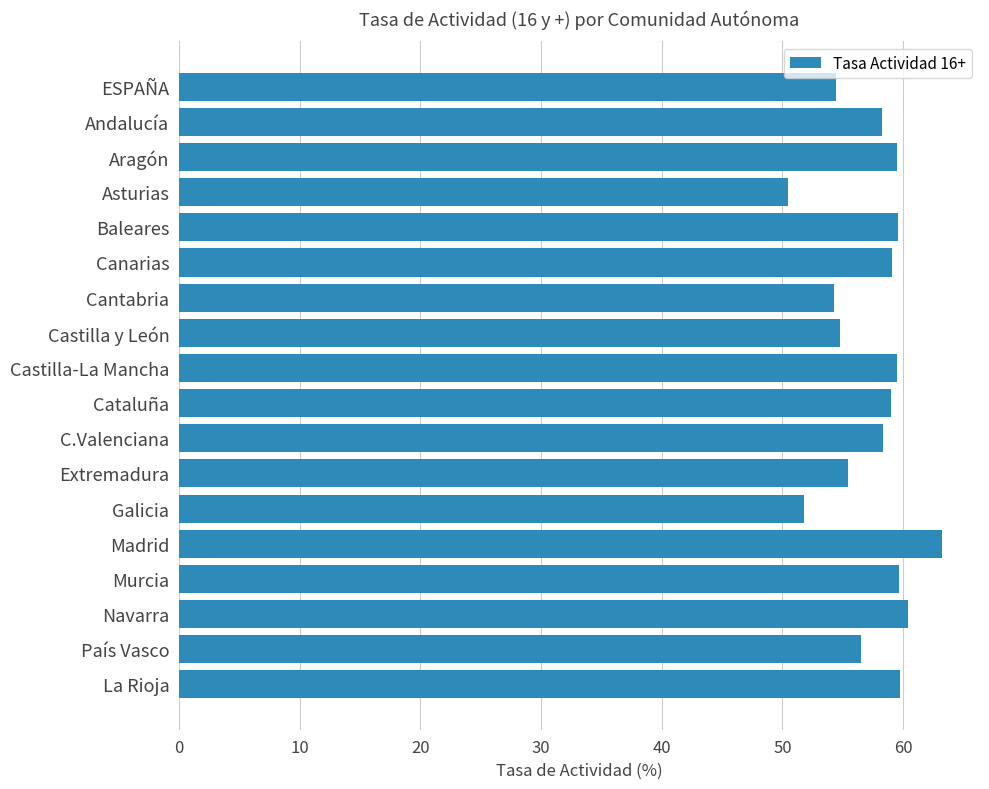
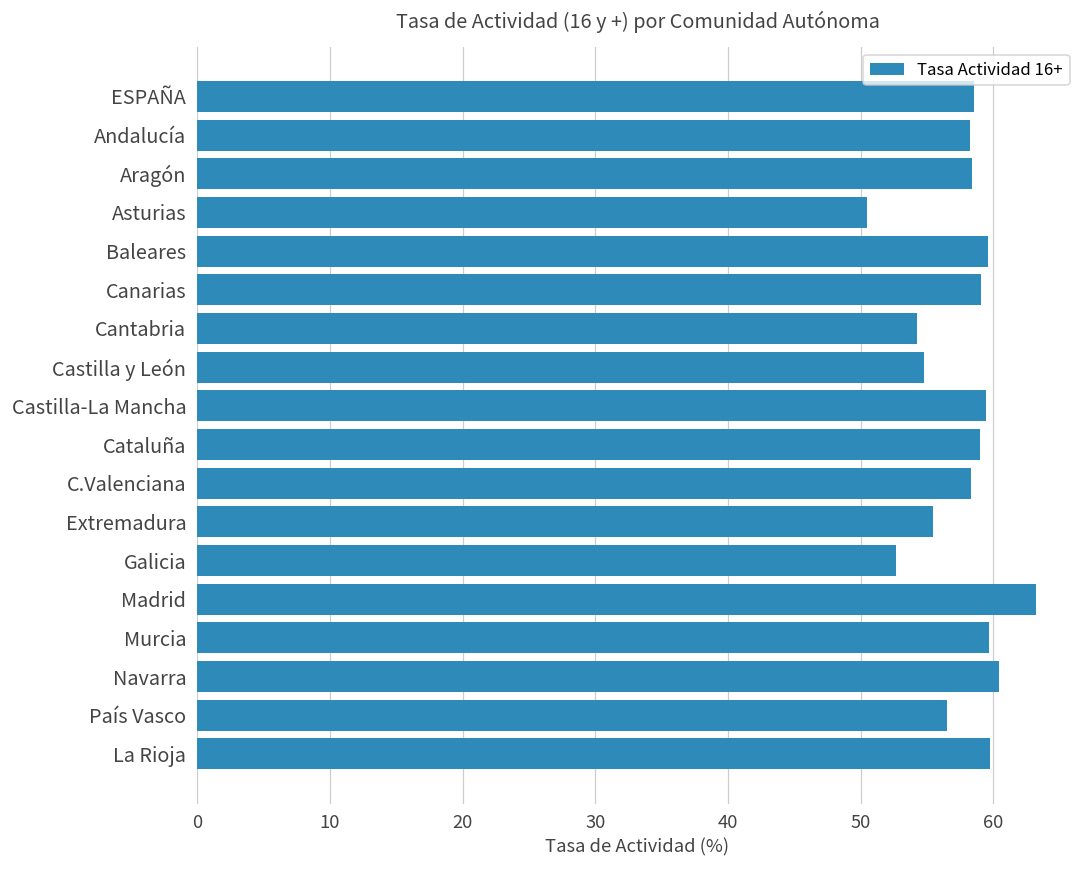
  {
-   "ESPAÑA": 54.4,
+   "ESPAÑA": 58.5,
    "Andalucía": 58.2,
-   "Aragón": 59.5,
+   "Aragón": 58.4,
    "Asturias": 50.4,
    "Baleares": 59.6,
    "Canarias": 59.1,
    "Cantabria": 54.3,
    "Castilla y León": 54.7,
    "Castilla-La Mancha": 59.5,
    "Cataluña": 59.0,
    "C.Valenciana": 58.3,
    "Extremadura": 55.4,
-   "Galicia": 51.8,
+   "Galicia": 52.7,
    "Madrid": 63.2,
    "Murcia": 59.7,
    "Navarra": 60.4,
    "País Vasco": 56.5,
    "La Rioja": 59.7
  }
